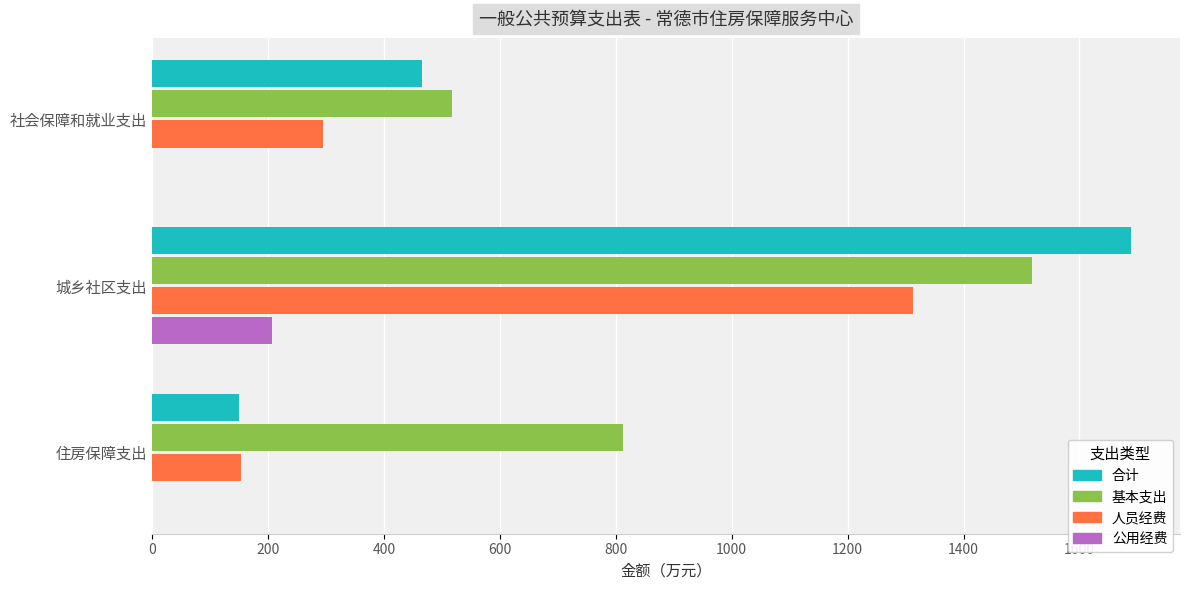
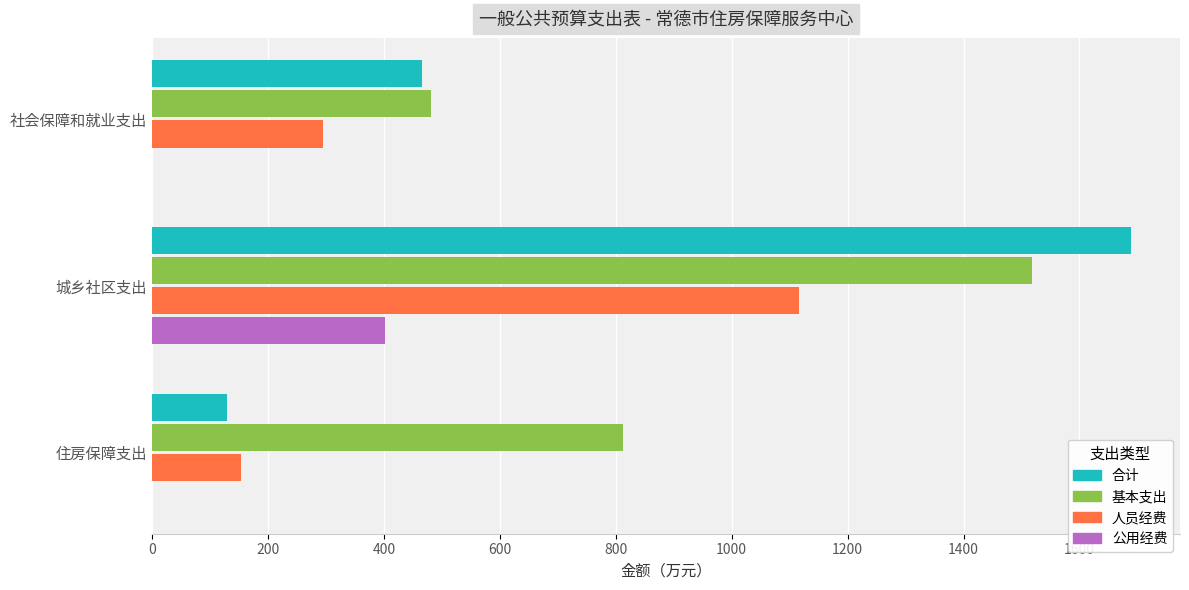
  {
    "合计": {
      "社会保障和就业支出": 470,
      "城乡社区支出": 1690,
-     "住房保障支出": 150
+     "住房保障支出": 130
    },
    "基本支出": {
-     "社会保障和就业支出": 520,
+     "社会保障和就业支出": 480,
      "城乡社区支出": 1520,
      "住房保障支出": 810
    },
    "人员经费": {
      "社会保障和就业支出": 290,
-     "城乡社区支出": 1310,
+     "城乡社区支出": 1120,
      "住房保障支出": 150
    },
    "公用经费": {
      "社会保障和就业支出": 0,
-     "城乡社区支出": 210,
+     "城乡社区支出": 400,
      "住房保障支出": 0
    }
  }
